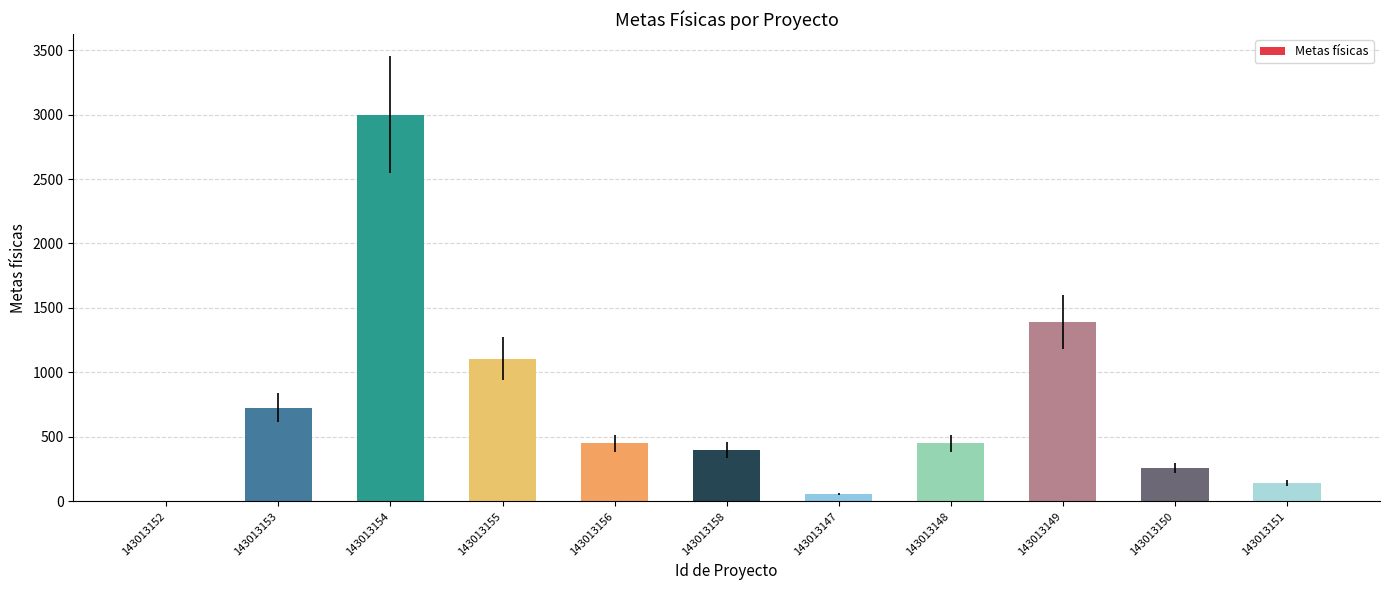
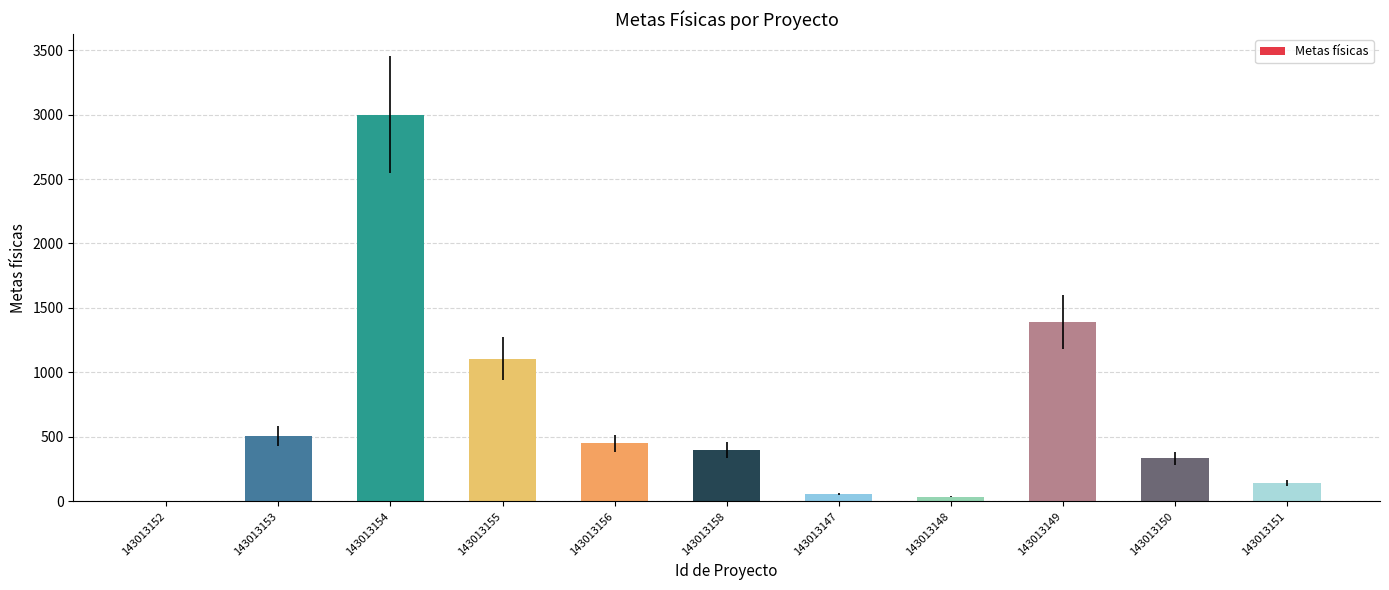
  {
-   "143013153": 730,
+   "143013153": 510,
    "143013154": 3000,
    "143013155": 1110,
    "143013156": 450,
    "143013158": 400,
    "143013147": 60,
-   "143013148": 450,
+   "143013148": 40,
    "143013149": 1390,
-   "143013150": 260,
+   "143013150": 330,
    "143013151": 150
  }
